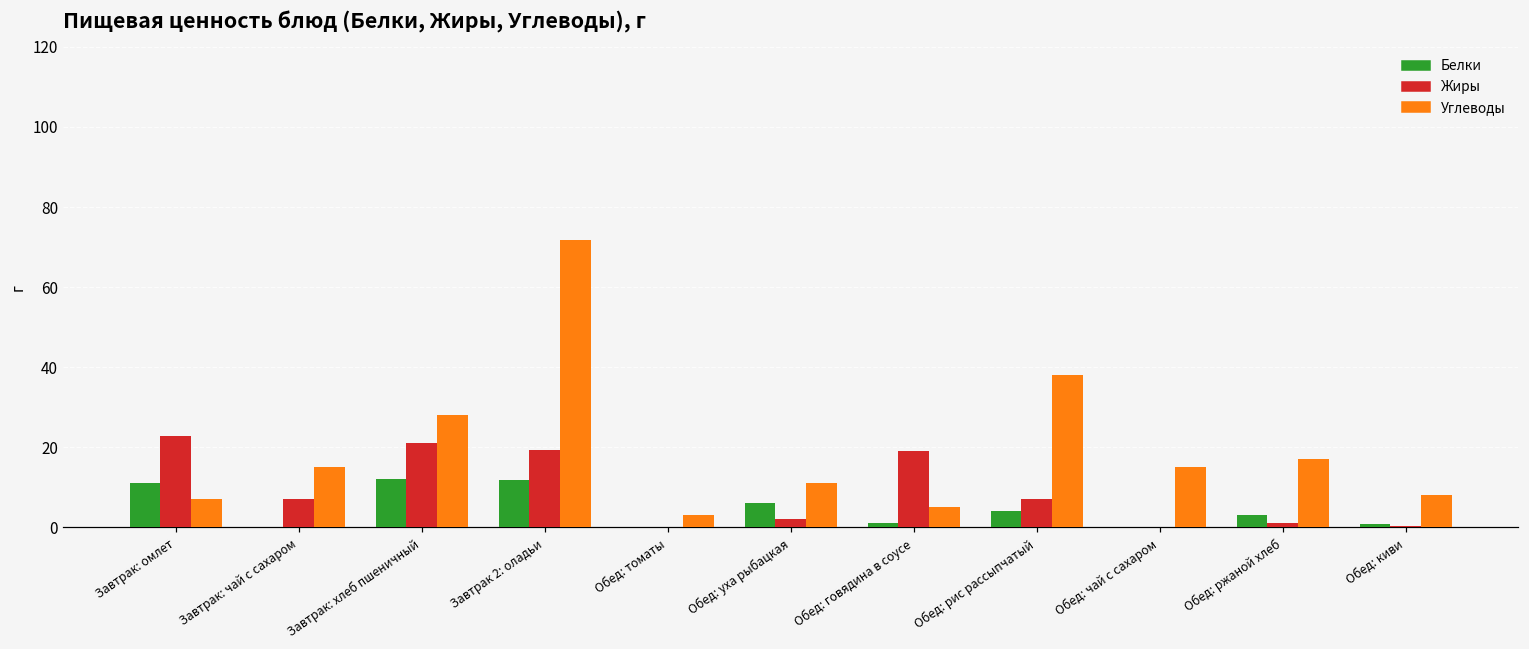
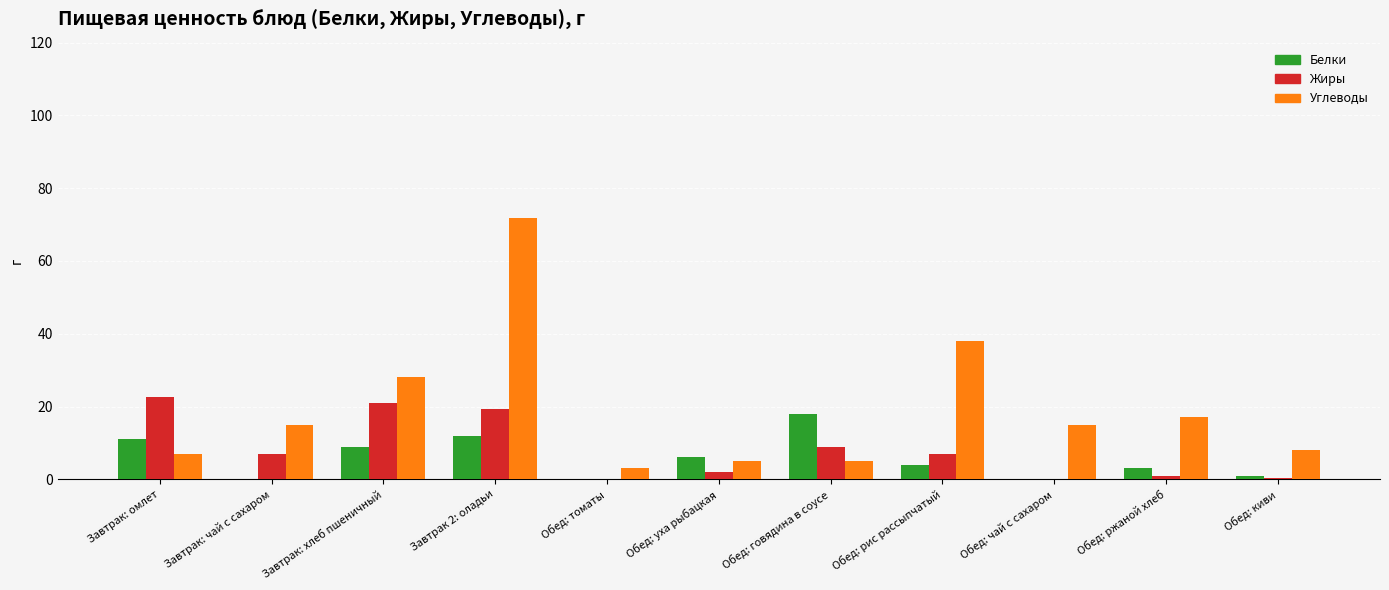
  {
    "Белки": {
      "Завтрак: омлет": 11,
      "Завтрак: чай с сахаром": 0,
-     "Завтрак: хлеб пшеничный": 12,
+     "Завтрак: хлеб пшеничный": 9,
      "Завтрак 2: оладьи": 12,
      "Обед: томаты": 0,
      "Обед: уха рыбацкая": 6,
-     "Обед: говядина в соусе": 1,
+     "Обед: говядина в соусе": 18,
      "Обед: рис рассыпчатый": 4,
      "Обед: чай с сахаром": 0,
      "Обед: ржаной хлеб": 3,
      "Обед: киви": 1
    },
    "Жиры": {
      "Завтрак: омлет": 23,
      "Завтрак: чай с сахаром": 7,
      "Завтрак: хлеб пшеничный": 21,
      "Завтрак 2: оладьи": 19,
      "Обед: томаты": 0,
      "Обед: уха рыбацкая": 2,
-     "Обед: говядина в соусе": 19,
+     "Обед: говядина в соусе": 9,
      "Обед: рис рассыпчатый": 7,
      "Обед: чай с сахаром": 0,
      "Обед: ржаной хлеб": 1
    },
    "Углеводы": {
      "Завтрак: омлет": 7,
      "Завтрак: чай с сахаром": 15,
      "Завтрак: хлеб пшеничный": 28,
      "Завтрак 2: оладьи": 72,
      "Обед: томаты": 3,
-     "Обед: уха рыбацкая": 11,
+     "Обед: уха рыбацкая": 5,
      "Обед: говядина в соусе": 5,
      "Обед: рис рассыпчатый": 38,
      "Обед: чай с сахаром": 15,
      "Обед: ржаной хлеб": 17,
      "Обед: киви": 8
    }
  }
